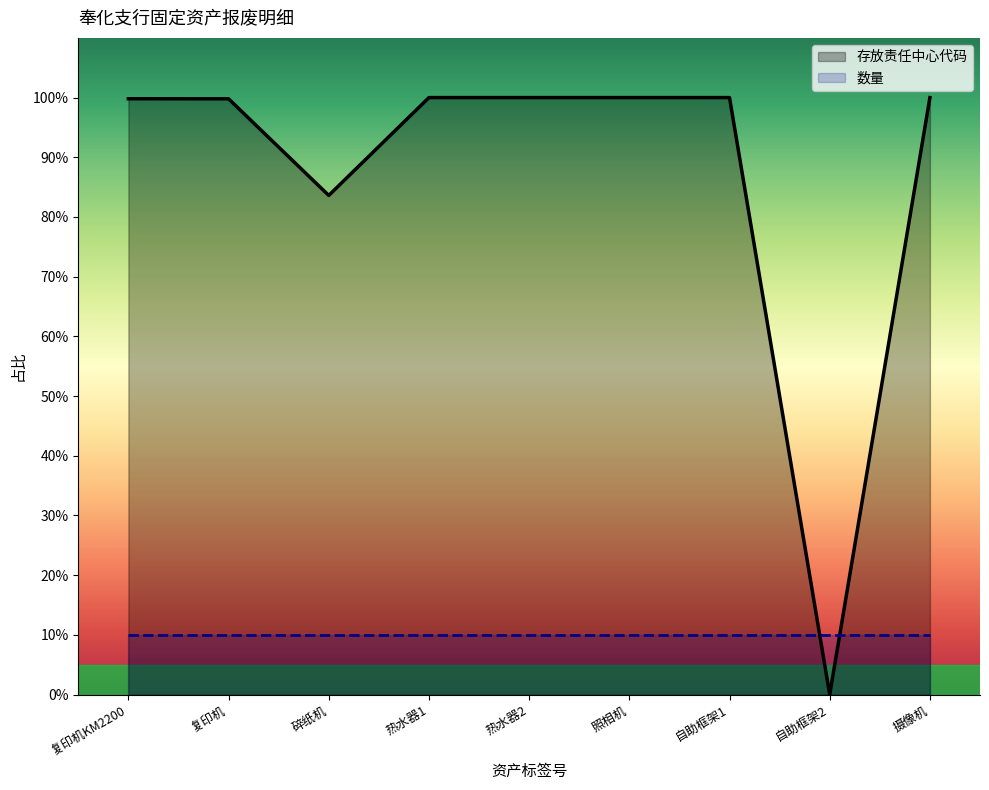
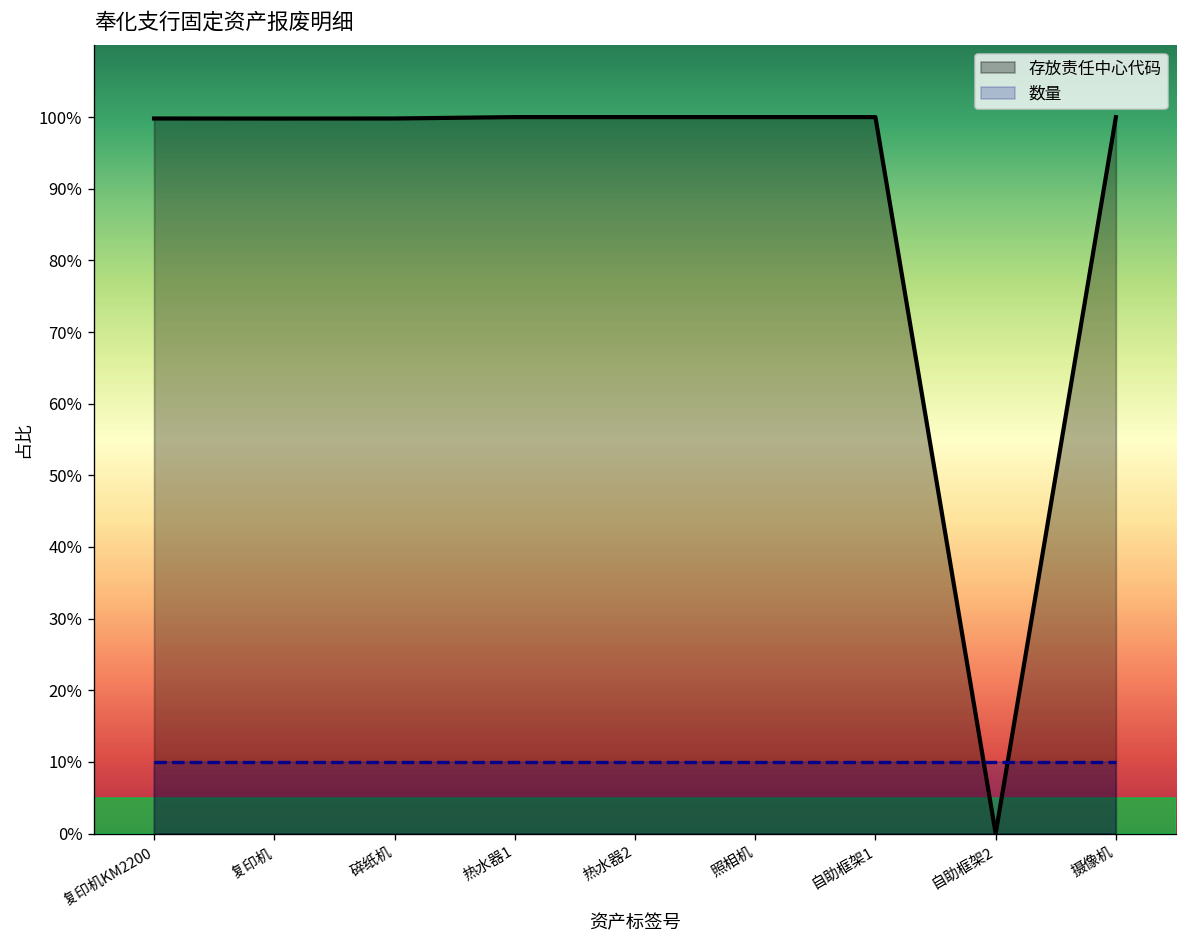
  {
    "存放责任中心代码": {
      "复印机KM2200": "100%",
      "复印机": "100%",
-     "碎纸机": "84%",
+     "碎纸机": "100%",
      "热水器1": "100%",
      "热水器2": "100%",
      "照相机": "100%",
      "自助框架1": "100%",
      "摄像机": "100%"
    },
    "数量": {
      "复印机KM2200": "10%",
      "复印机": "10%",
      "碎纸机": "10%",
      "热水器1": "10%",
      "热水器2": "10%",
      "照相机": "10%",
      "自助框架1": "10%",
      "自助框架2": "10%",
      "摄像机": "10%"
    }
  }
